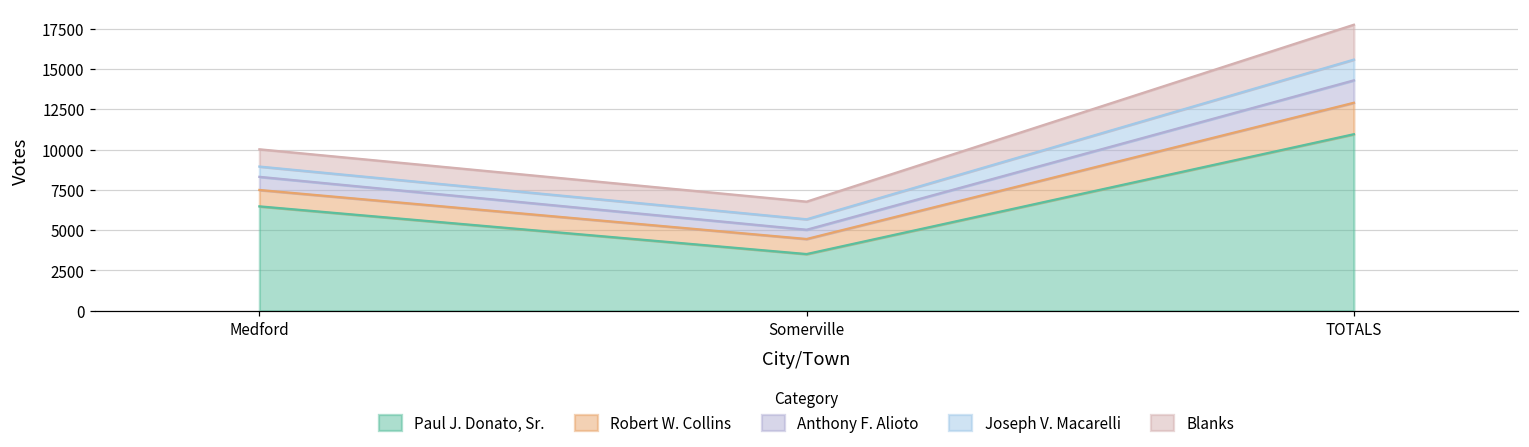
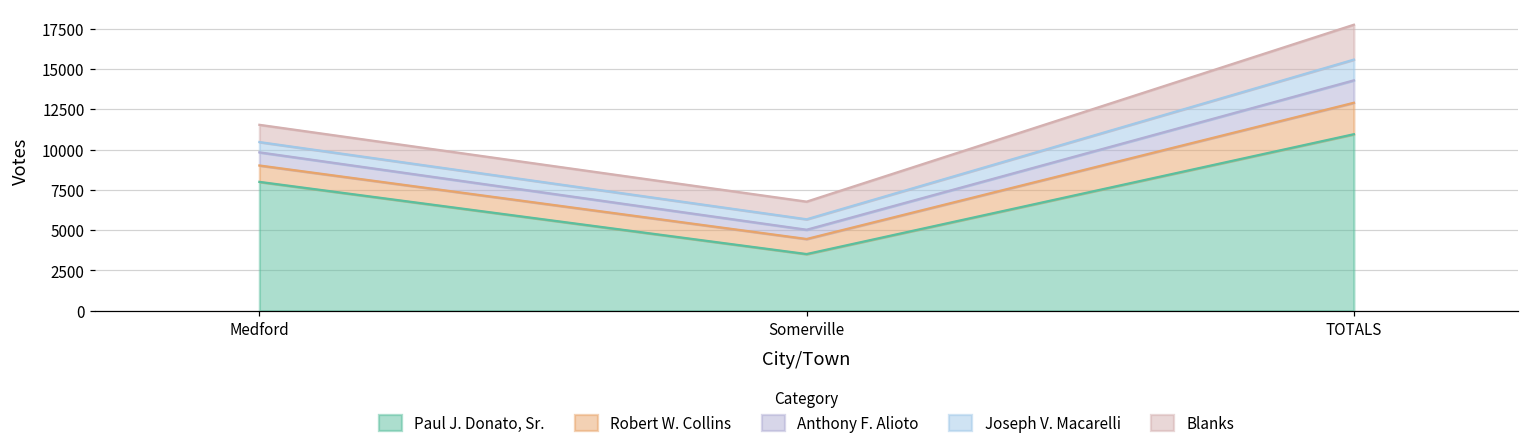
  {
    "Paul J. Donato, Sr.": {
-     "Medford": 6500,
+     "Medford": 8000,
      "Somerville": 3500,
      "TOTALS": 11000
    }
  }
